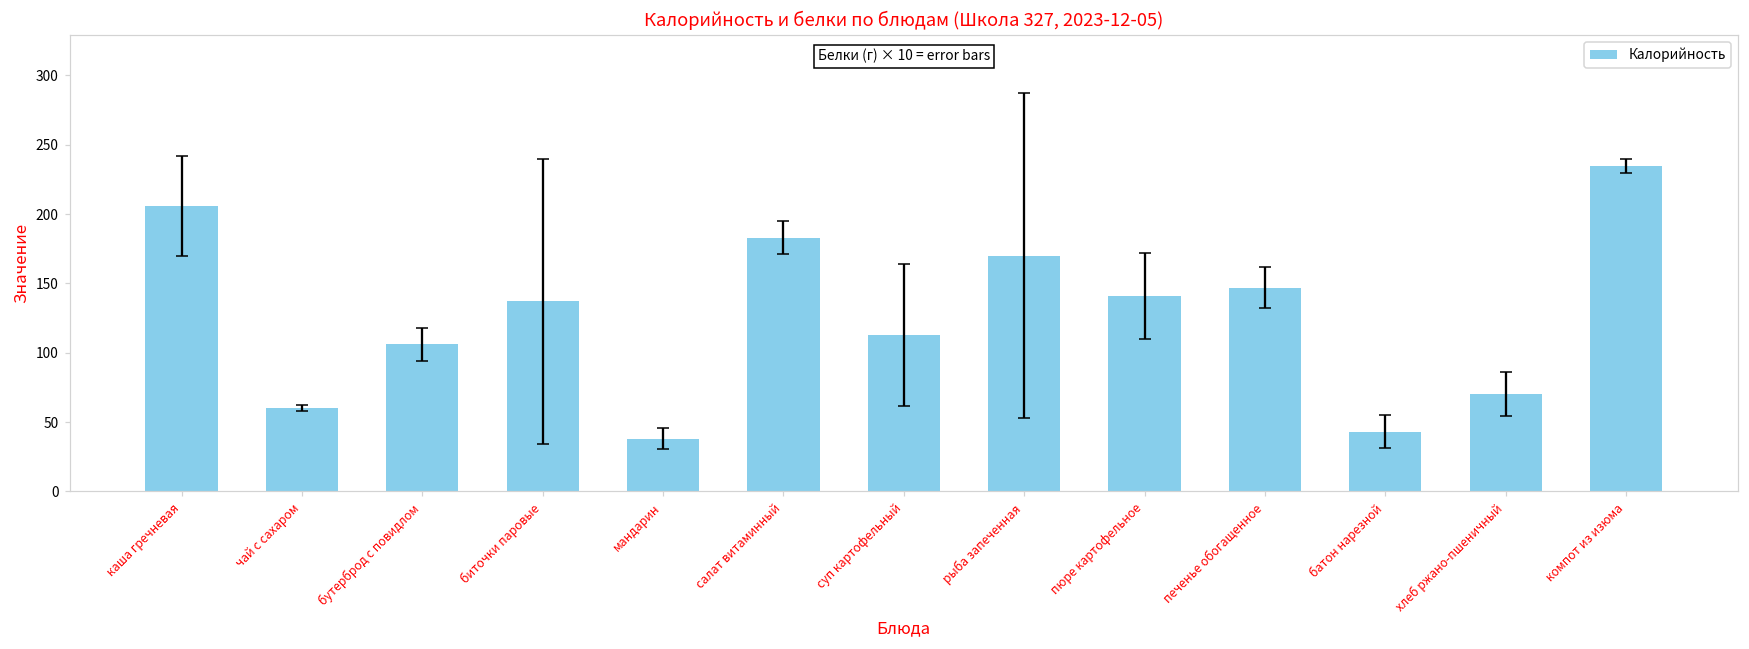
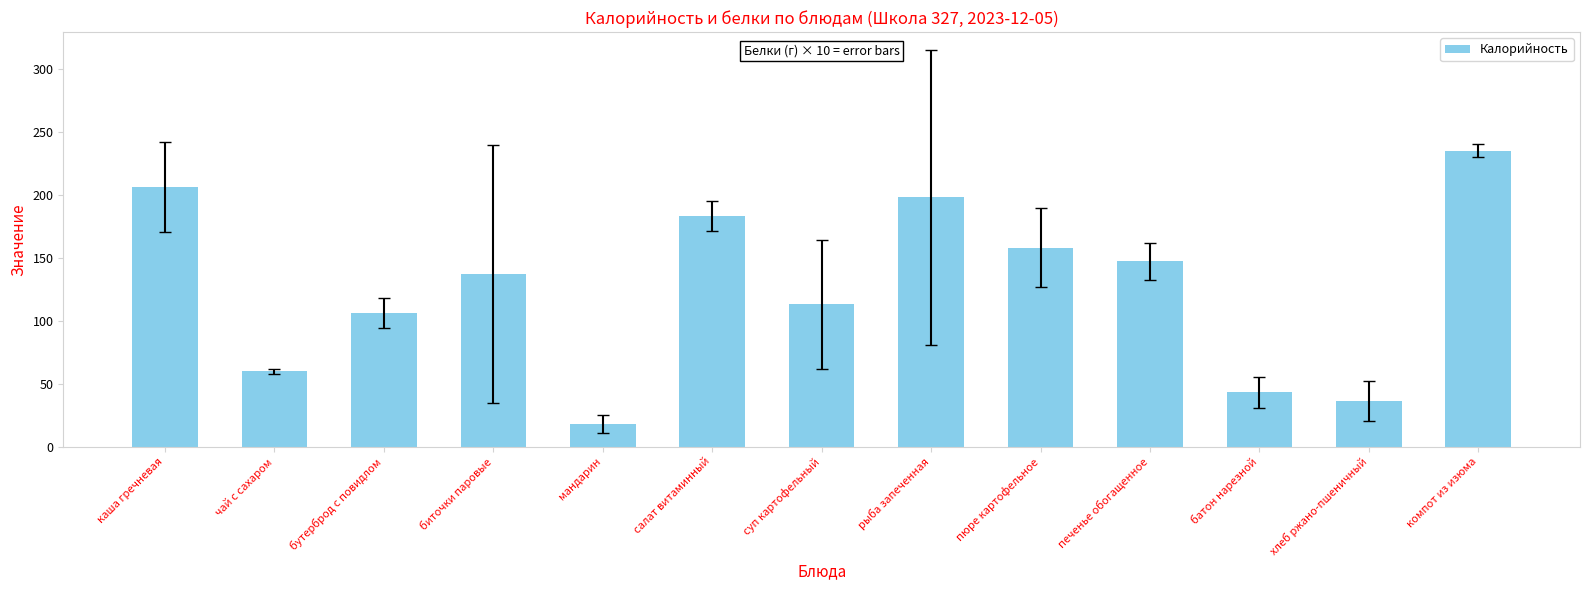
  {
    "Калорийность": {
      "каша гречневая": 206,
      "чай с сахаром": 60,
      "бутерброд с повидлом": 106,
      "биточки паровые": 137,
-     "мандарин": 38,
+     "мандарин": 18,
      "салат витаминный": 183,
      "суп картофельный": 113,
-     "рыба запеченная": 170,
-     "пюре картофельное": 141,
+     "рыба запеченная": 198,
+     "пюре картофельное": 158,
      "печенье обогащенное": 147,
      "батон нарезной": 43,
-     "хлеб ржано-пшеничный": 70,
+     "хлеб ржано-пшеничный": 36,
      "компот из изюма": 235
    }
  }
